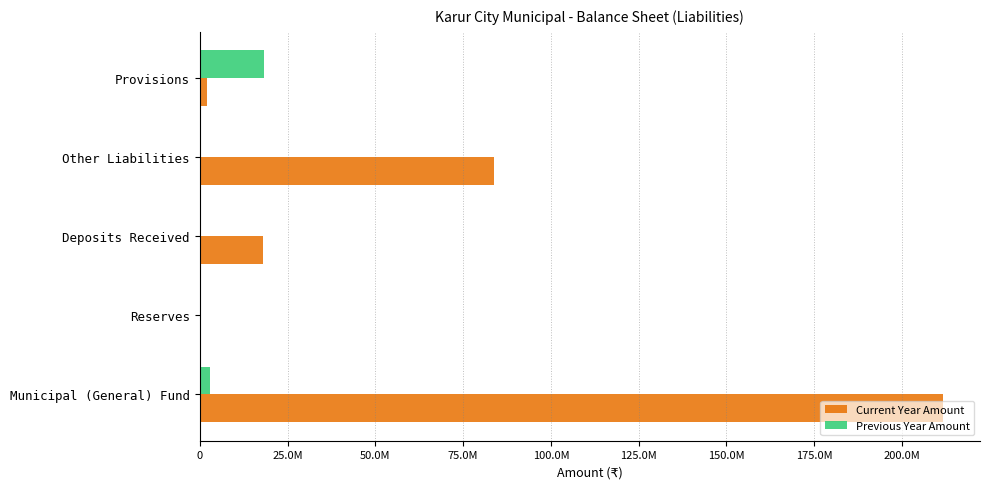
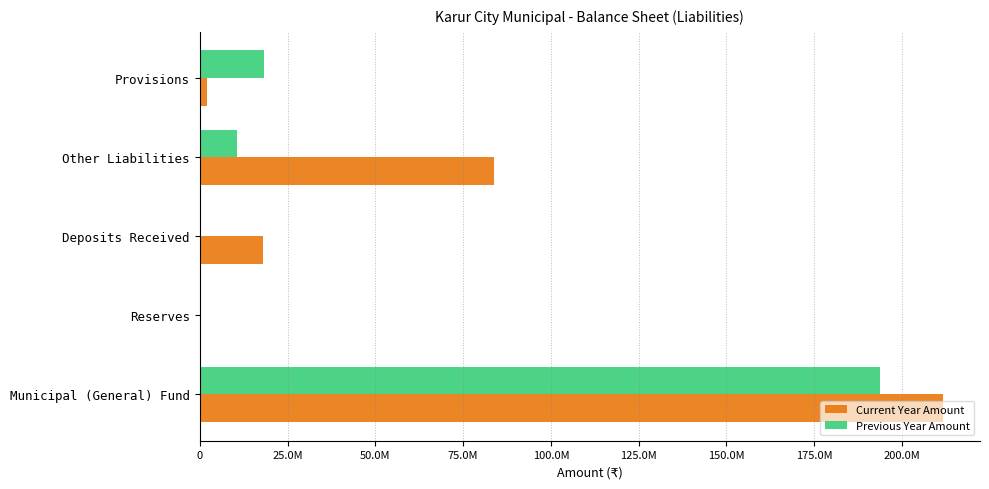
  {
    "Current Year Amount": {
      "Provisions": 2000000,
      "Other Liabilities": 84000000,
      "Deposits Received": 18000000
    },
    "Previous Year Amount": {
      "Provisions": 18000000,
-     "Other Liabilities": 0,
-     "Municipal (General) Fund": 3000000
+     "Other Liabilities": 11000000,
+     "Municipal (General) Fund": 194000000
    }
  }
